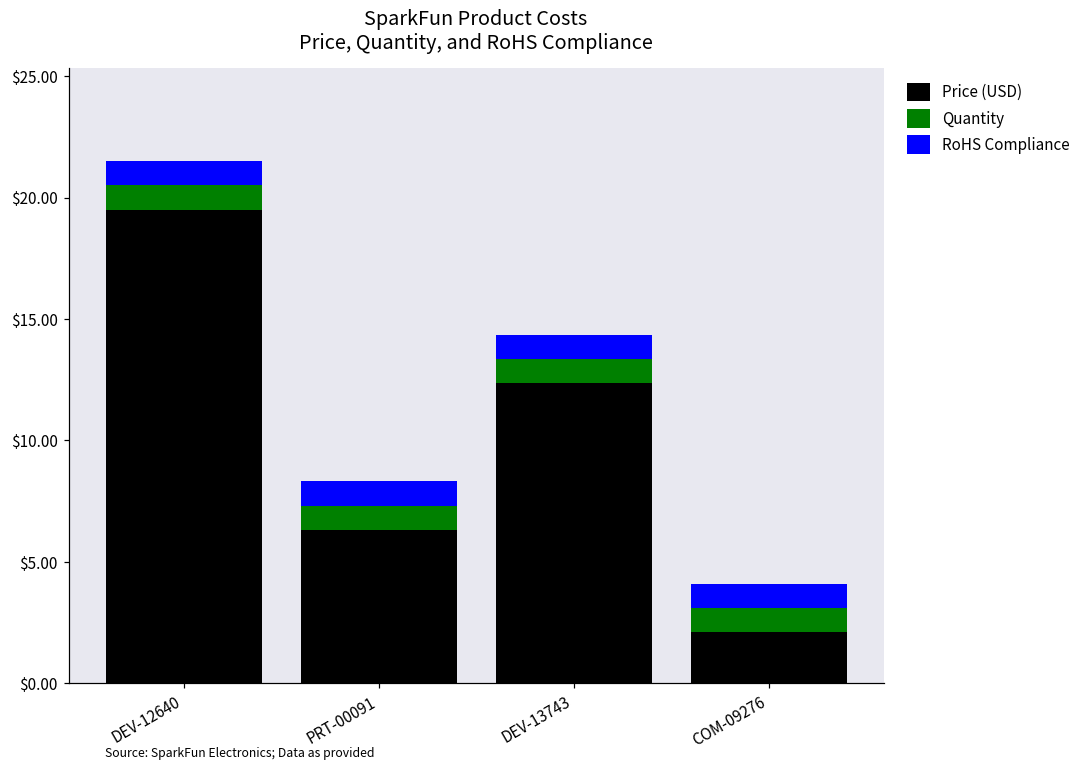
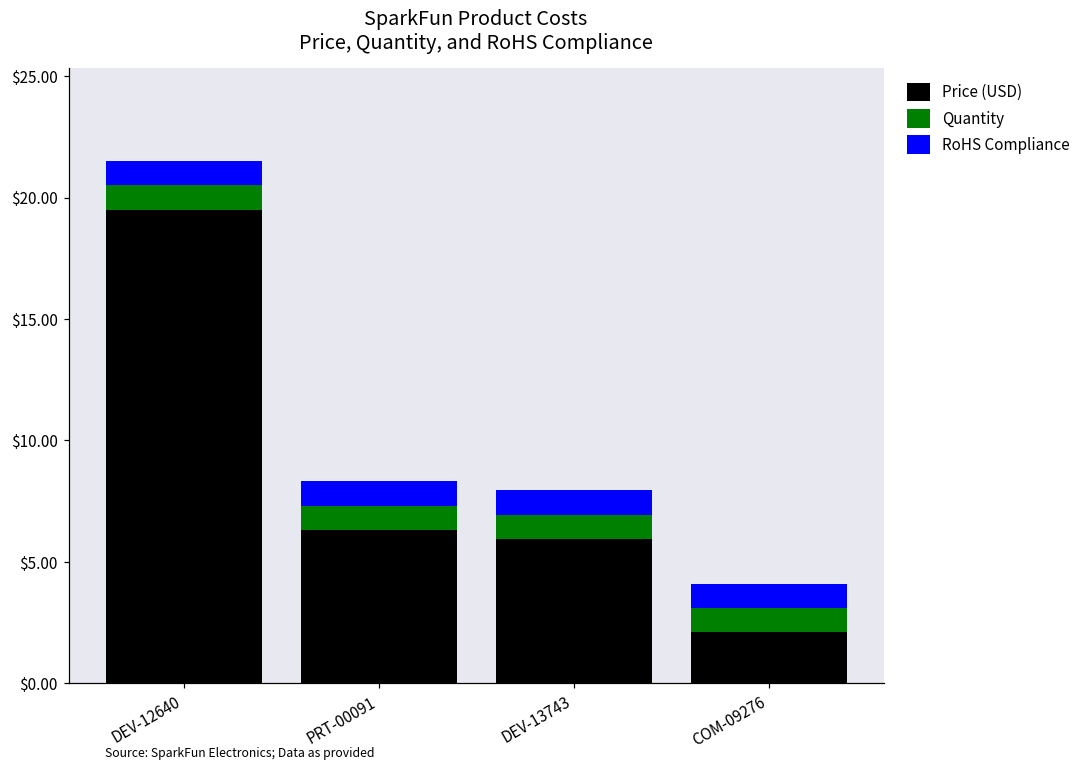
  {
    "Price (USD)": {
      "DEV-12640": "$19.5",
      "PRT-00091": "$6.3",
-     "DEV-13743": "$12.4",
+     "DEV-13743": "$6.0",
      "COM-09276": "$2.1"
    },
    "Quantity": {
      "DEV-12640": "$1.0",
      "PRT-00091": "$1.0",
      "DEV-13743": "$1.0",
      "COM-09276": "$1.0"
    },
    "RoHS Compliance": {
      "DEV-12640": "$1.0",
      "PRT-00091": "$1.0",
      "DEV-13743": "$1.0",
      "COM-09276": "$1.0"
    }
  }
